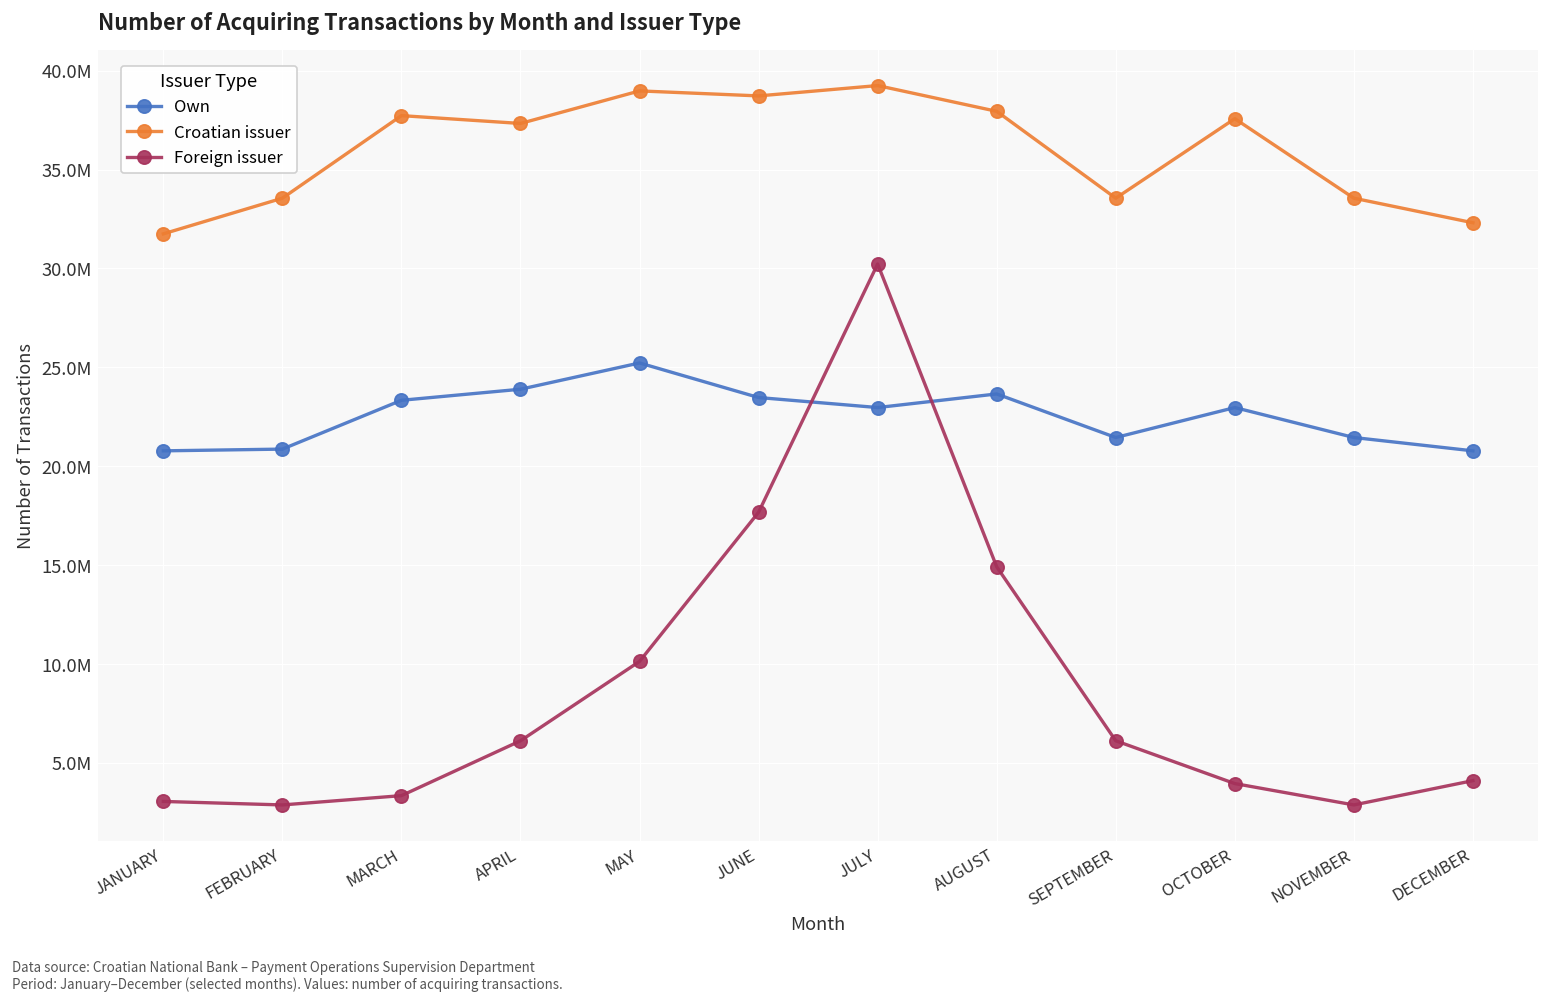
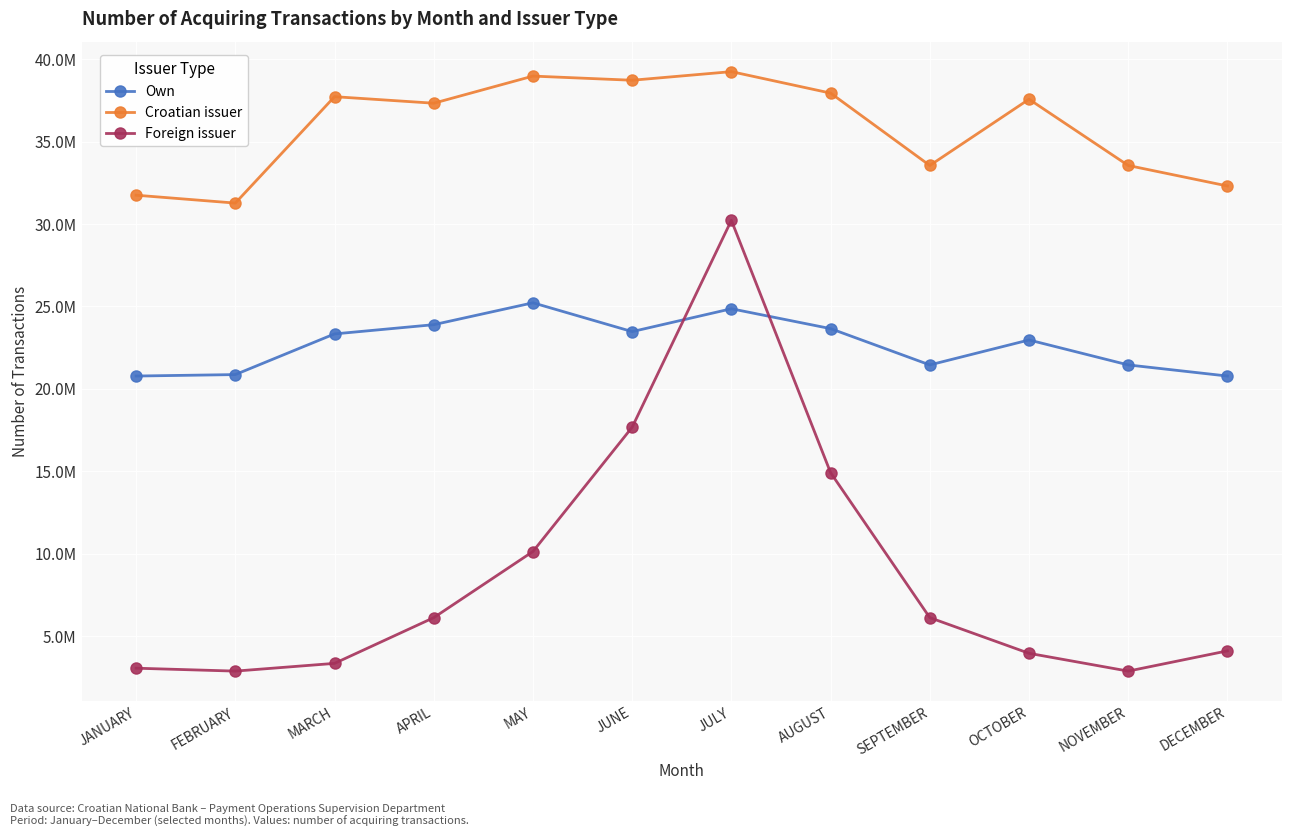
  {
    "Own": {
      "JANUARY": 20800000,
      "FEBRUARY": 20900000,
      "MARCH": 23300000,
      "APRIL": 23900000,
      "MAY": 25200000,
      "JUNE": 23500000,
-     "JULY": 23000000,
+     "JULY": 24900000,
      "AUGUST": 23700000,
      "SEPTEMBER": 21500000,
      "OCTOBER": 23000000,
      "NOVEMBER": 21500000,
      "DECEMBER": 20800000
    },
    "Croatian issuer": {
      "JANUARY": 31800000,
-     "FEBRUARY": 33600000,
+     "FEBRUARY": 31300000,
      "MARCH": 37700000,
      "APRIL": 37300000,
      "MAY": 39000000,
      "JUNE": 38700000,
      "JULY": 39200000,
      "AUGUST": 37900000,
      "SEPTEMBER": 33600000,
      "OCTOBER": 37600000,
      "NOVEMBER": 33600000,
      "DECEMBER": 32300000
    },
    "Foreign issuer": {
      "JANUARY": 3100000,
      "FEBRUARY": 2900000,
      "MARCH": 3400000,
      "APRIL": 6100000,
      "MAY": 10100000,
      "JUNE": 17700000,
      "JULY": 30200000,
      "AUGUST": 14900000,
      "SEPTEMBER": 6100000,
      "OCTOBER": 4000000,
      "NOVEMBER": 2900000,
      "DECEMBER": 4100000
    }
  }
